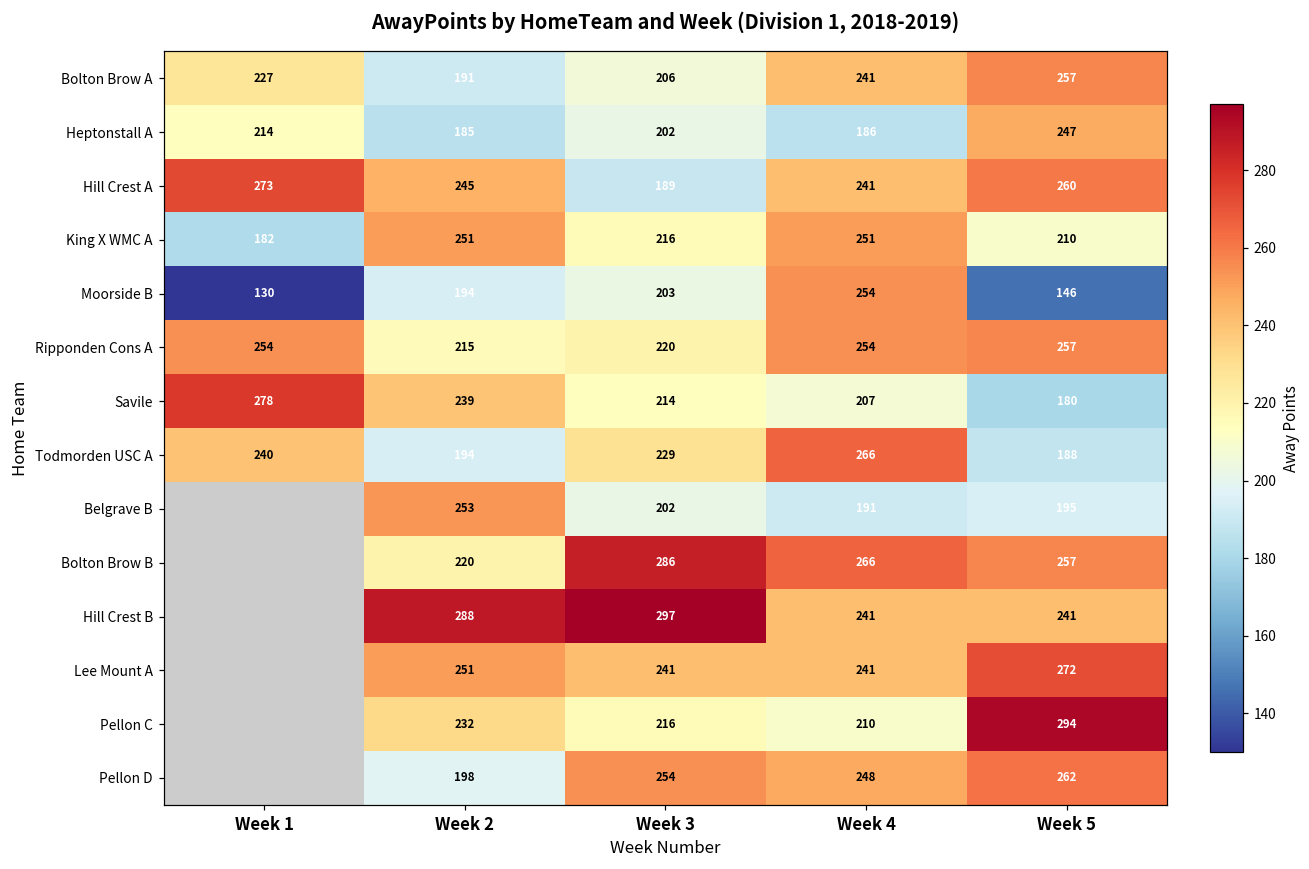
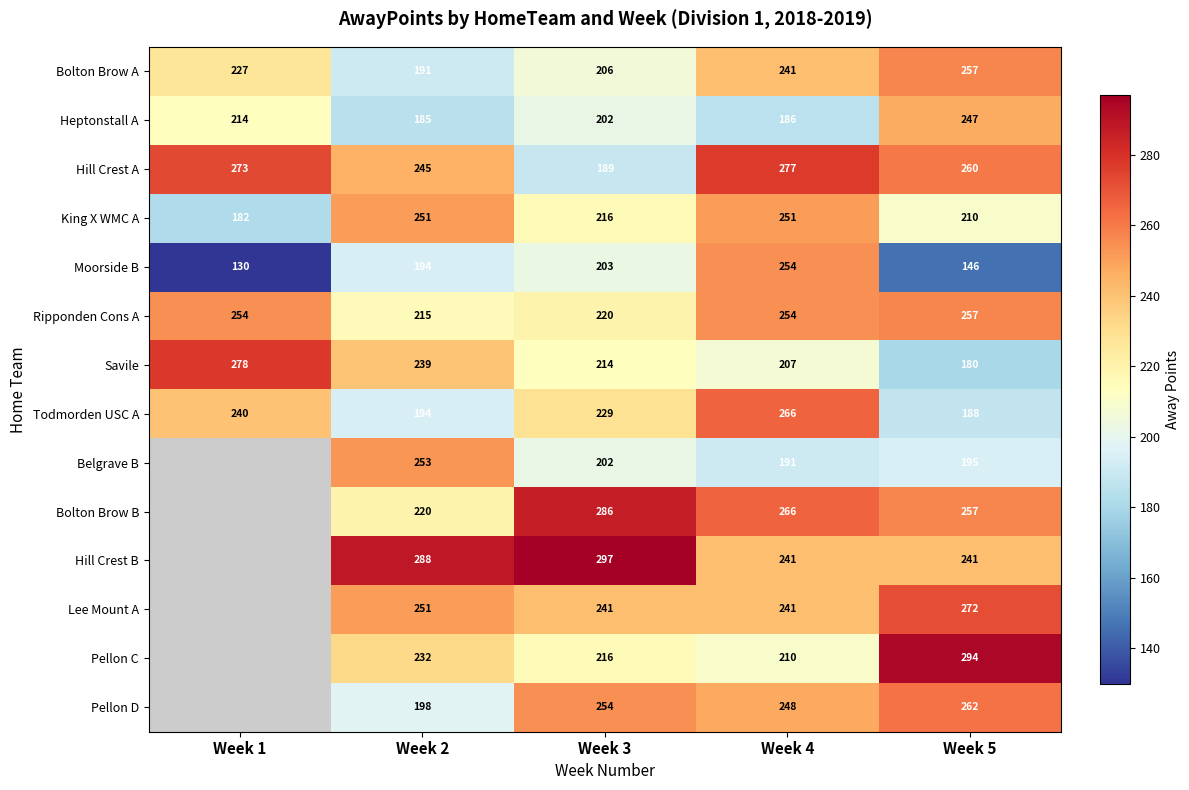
  {
    "Bolton Brow A": {
      "Week 1": 227,
      "Week 2": 191,
      "Week 3": 206,
      "Week 4": 241,
      "Week 5": 257
    },
    "Heptonstall A": {
      "Week 1": 214,
      "Week 2": 185,
      "Week 3": 202,
      "Week 4": 186,
      "Week 5": 247
    },
    "Hill Crest A": {
      "Week 1": 273,
      "Week 2": 245,
      "Week 3": 189,
-     "Week 4": 241,
+     "Week 4": 277,
      "Week 5": 260
    },
    "King X WMC A": {
      "Week 1": 182,
      "Week 2": 251,
      "Week 3": 216,
      "Week 4": 251,
      "Week 5": 210
    },
    "Moorside B": {
      "Week 1": 130,
      "Week 3": 203,
      "Week 4": 254,
      "Week 5": 146
    },
    "Ripponden Cons A": {
      "Week 1": 254,
      "Week 2": 215,
      "Week 3": 220,
      "Week 4": 254,
      "Week 5": 257
    },
    "Savile": {
      "Week 1": 278,
      "Week 2": 239,
      "Week 3": 214,
      "Week 4": 207,
      "Week 5": 180
    },
    "Todmorden USC A": {
      "Week 1": 240,
      "Week 3": 229,
      "Week 4": 266,
      "Week 5": 188
    },
    "Belgrave B": {
      "Week 2": 253,
      "Week 3": 202,
      "Week 4": 191
    },
    "Bolton Brow B": {
      "Week 2": 220,
      "Week 3": 286,
      "Week 4": 266,
      "Week 5": 257
    },
    "Hill Crest B": {
      "Week 2": 288,
      "Week 3": 297,
      "Week 4": 241,
      "Week 5": 241
    },
    "Lee Mount A": {
      "Week 2": 251,
      "Week 3": 241,
      "Week 4": 241,
      "Week 5": 272
    },
    "Pellon C": {
      "Week 2": 232,
      "Week 3": 216,
      "Week 4": 210,
      "Week 5": 294
    },
    "Pellon D": {
      "Week 2": 198,
      "Week 3": 254,
      "Week 4": 248,
      "Week 5": 262
    }
  }
